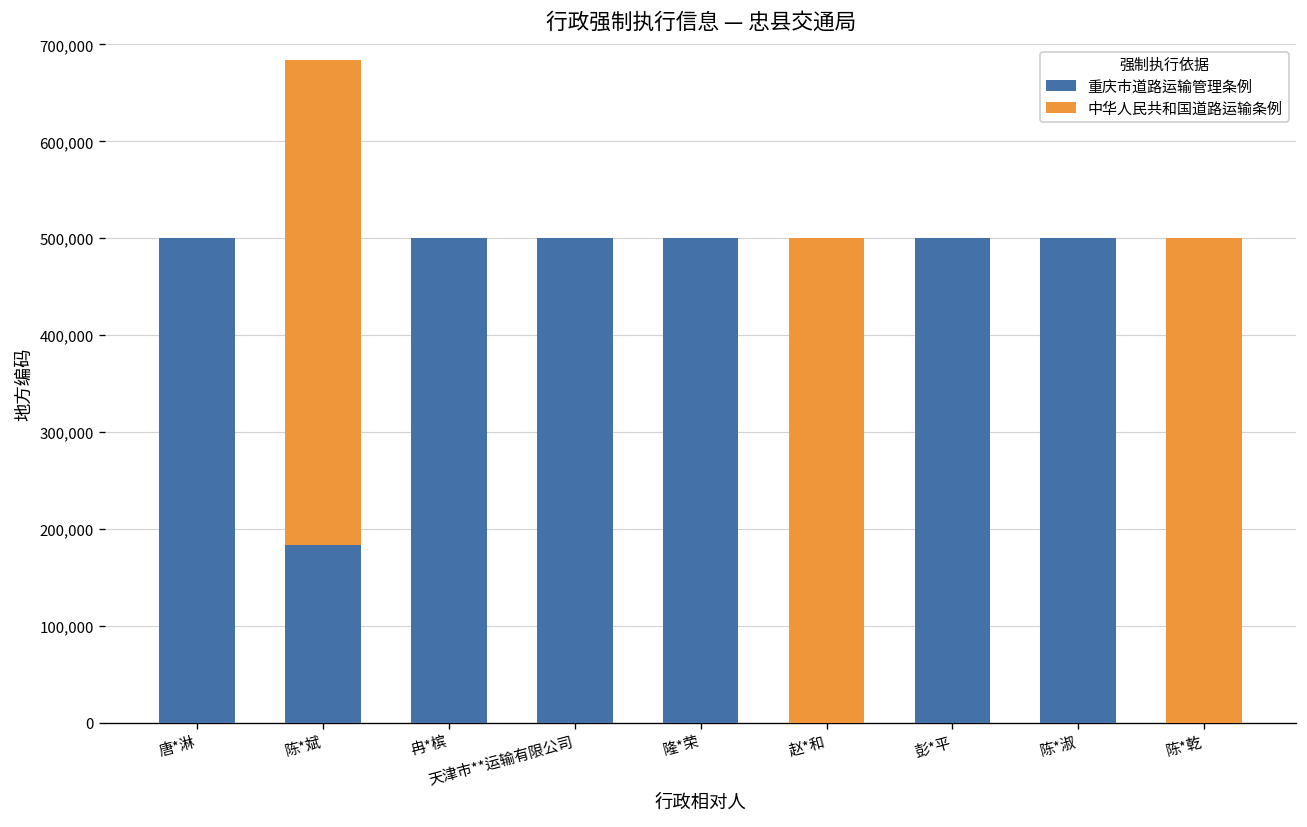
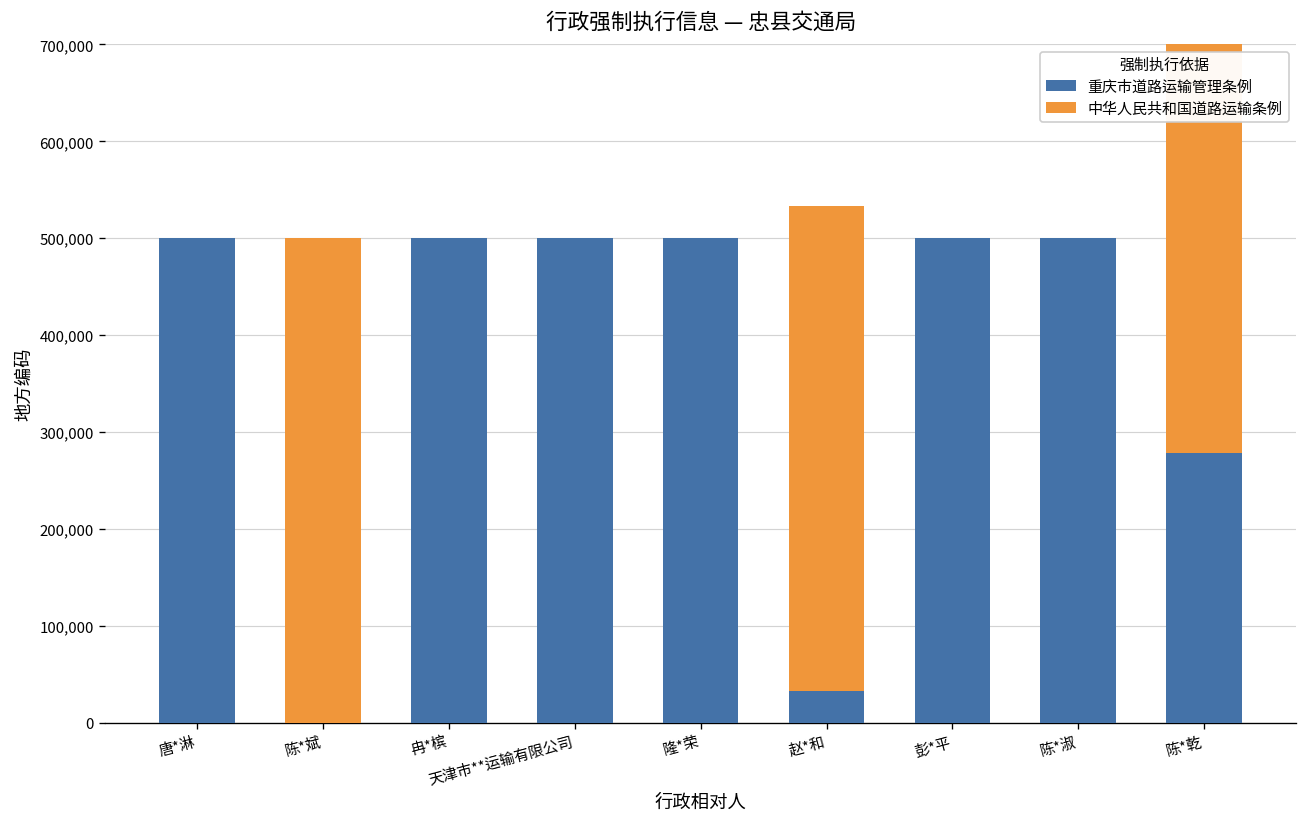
  {
    "重庆市道路运输管理条例": {
      "唐*淋": "500,000",
-     "陈*斌": "180,000",
+     "陈*斌": "0",
      "冉*槟": "500,000",
      "天津市**运输有限公司": "500,000",
      "隆*荣": "500,000",
-     "赵*和": "0",
+     "赵*和": "30,000",
      "彭*平": "500,000",
      "陈*淑": "500,000",
-     "陈*乾": "0"
+     "陈*乾": "280,000"
    },
    "中华人民共和国道路运输条例": {
      "唐*淋": "0",
      "陈*斌": "500,000",
      "冉*槟": "0",
      "天津市**运输有限公司": "0",
      "隆*荣": "0",
      "赵*和": "500,000",
      "彭*平": "0",
      "陈*淑": "0"
    }
  }
